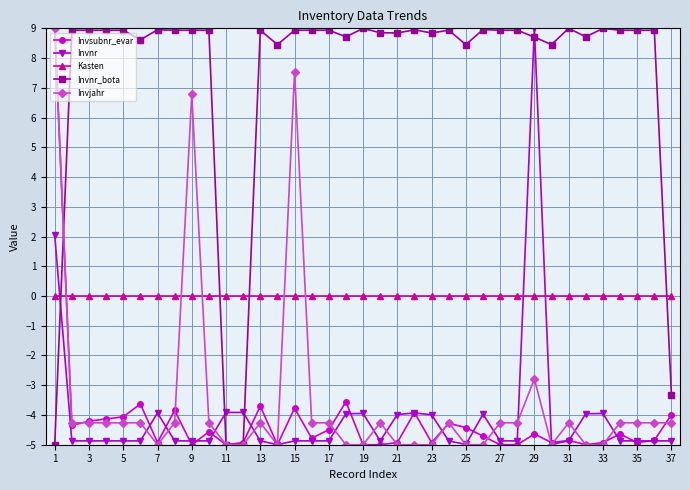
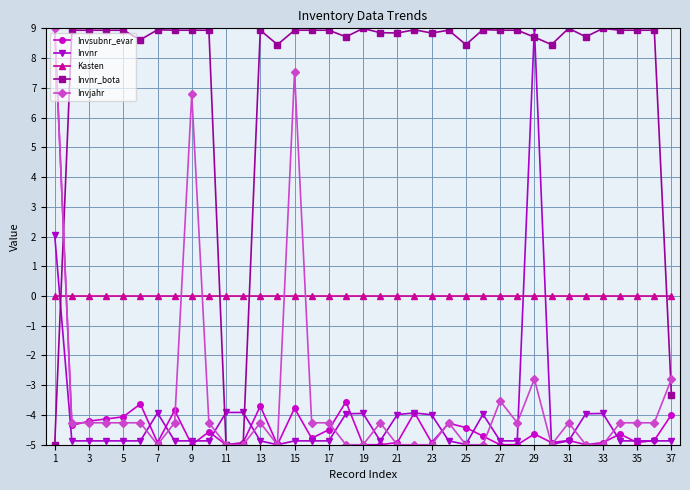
  {
    "Invjahr": {
      "5": -4.3,
      "9": 6.8,
      "13": -4.3,
      "15": 7.5,
      "17": -4.3,
-     "27": -4.3,
+     "27": -3.5,
      "29": -2.8,
      "31": -4.3,
      "35": -4.3,
-     "37": -4.3
+     "37": -2.8
    }
  }
